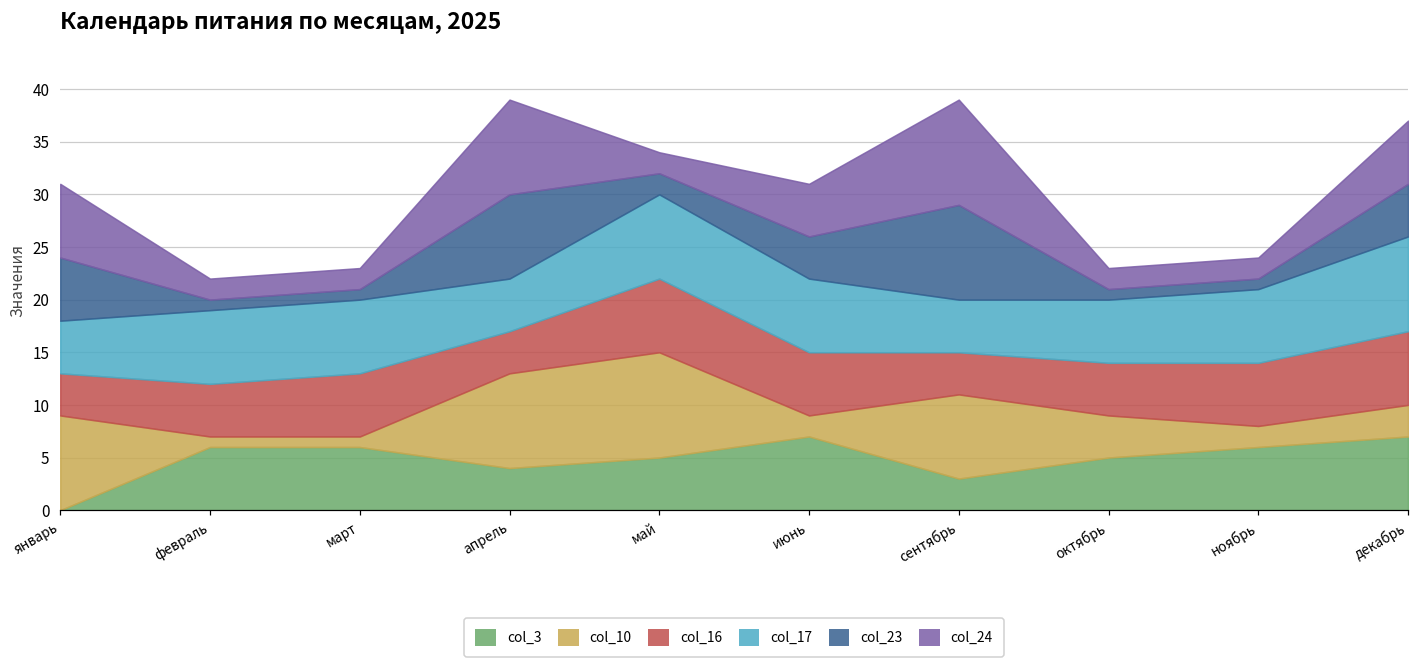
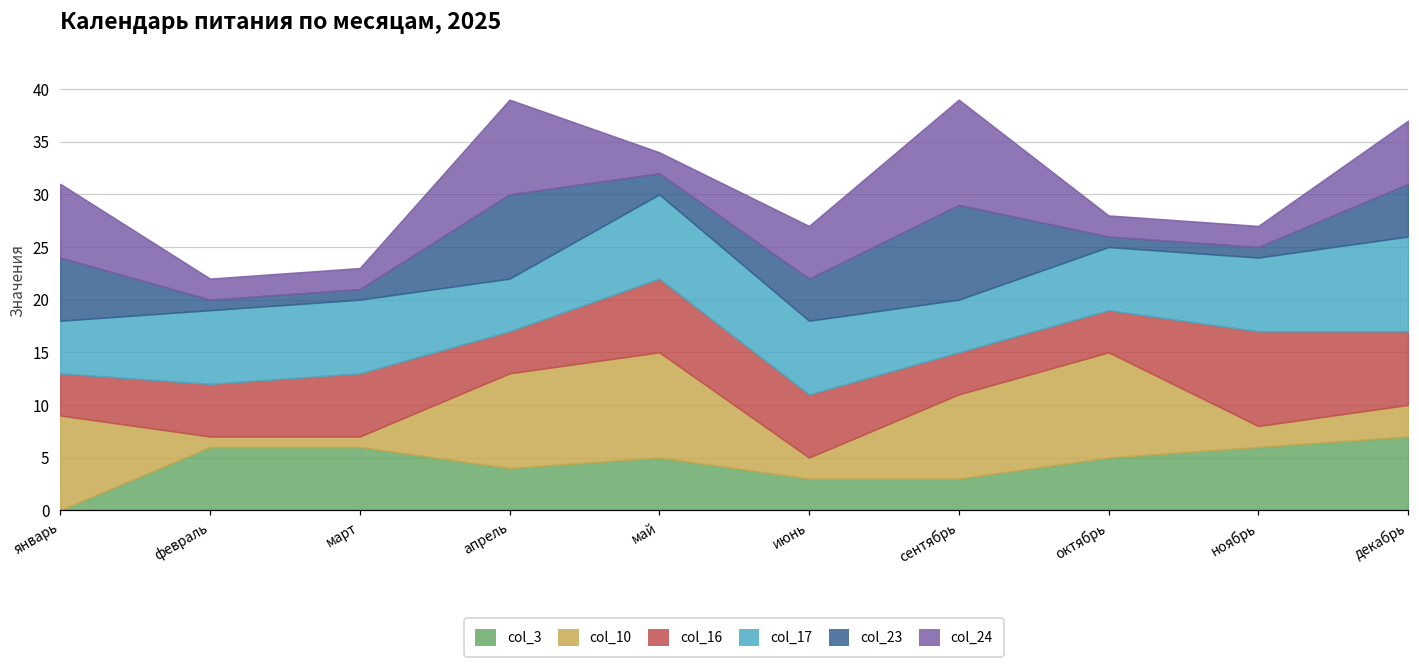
  {
    "col_3": {
      "январь": 0,
      "февраль": 6,
      "март": 6,
      "апрель": 4,
      "май": 5,
-     "июнь": 7,
+     "июнь": 3,
      "сентябрь": 3,
      "октябрь": 5,
      "ноябрь": 6,
      "декабрь": 7
    },
    "col_10": {
      "январь": 9,
      "февраль": 1,
      "март": 1,
      "апрель": 9,
      "май": 10,
      "июнь": 2,
      "сентябрь": 8,
-     "октябрь": 4,
+     "октябрь": 10,
      "ноябрь": 2,
      "декабрь": 3
    },
    "col_16": {
      "январь": 4,
      "февраль": 5,
      "март": 6,
      "апрель": 4,
      "май": 7,
      "июнь": 6,
      "сентябрь": 4,
-     "октябрь": 5,
-     "ноябрь": 6,
+     "октябрь": 4,
+     "ноябрь": 9,
      "декабрь": 7
    },
    "col_17": {
      "январь": 5,
      "февраль": 7,
      "март": 7,
      "апрель": 5,
      "май": 8,
      "июнь": 7,
      "сентябрь": 5,
      "октябрь": 6,
      "ноябрь": 7,
      "декабрь": 9
    },
    "col_23": {
      "январь": 6,
      "февраль": 1,
      "март": 1,
      "апрель": 8,
      "май": 2,
      "июнь": 4,
      "сентябрь": 9,
      "октябрь": 1,
      "ноябрь": 1,
      "декабрь": 5
    },
    "col_24": {
      "январь": 7,
      "февраль": 2,
      "март": 2,
      "апрель": 9,
      "май": 2,
      "июнь": 5,
      "сентябрь": 10,
      "октябрь": 2,
      "ноябрь": 2,
      "декабрь": 6
    }
  }
